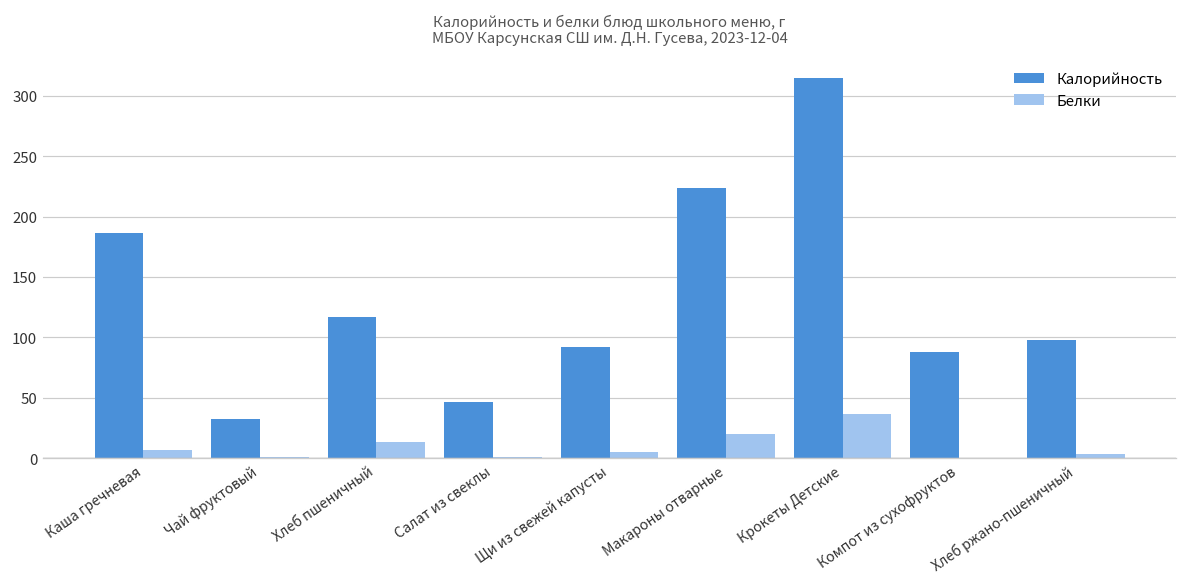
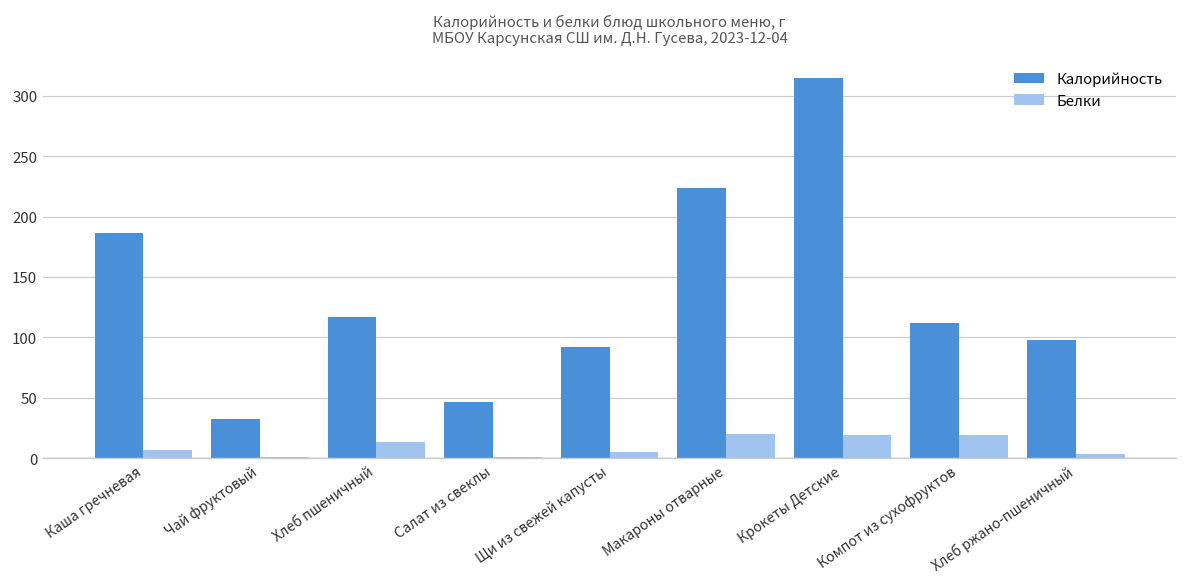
  {
    "Калорийность": {
      "Каша гречневая": 186,
      "Чай фруктовый": 32,
      "Хлеб пшеничный": 117,
      "Салат из свеклы": 47,
      "Щи из свежей капусты": 92,
      "Макароны отварные": 224,
      "Крокеты Детские": 315,
-     "Компот из сухофруктов": 88,
+     "Компот из сухофруктов": 112,
      "Хлеб ржано-пшеничный": 98
    },
    "Белки": {
      "Каша гречневая": 7,
      "Хлеб пшеничный": 13,
      "Щи из свежей капусты": 5,
      "Макароны отварные": 20,
-     "Крокеты Детские": 37,
-     "Компот из сухофруктов": 0,
+     "Крокеты Детские": 19,
+     "Компот из сухофруктов": 19,
      "Хлеб ржано-пшеничный": 3
    }
  }
